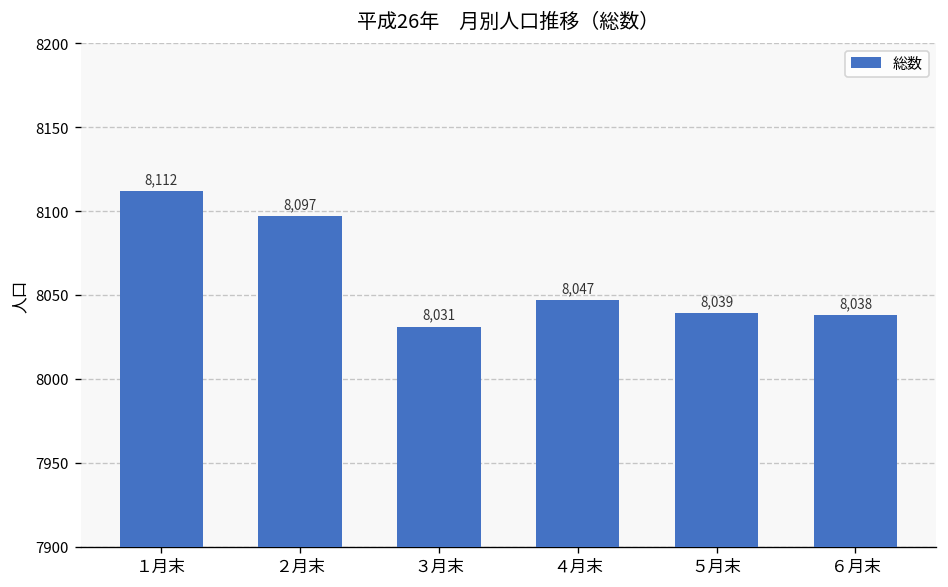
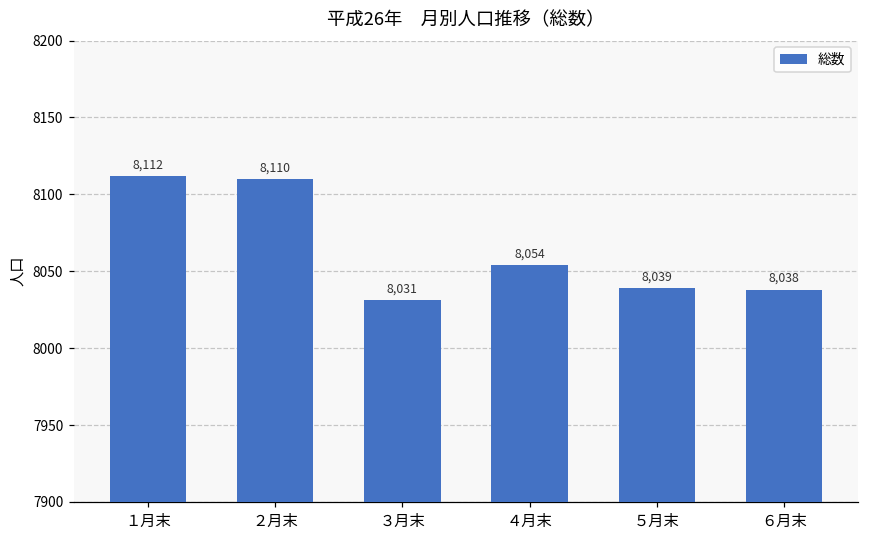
  {
    "１月末": "8,112",
-   "２月末": "8,097",
+   "２月末": "8,110",
    "３月末": "8,031",
-   "４月末": "8,047",
+   "４月末": "8,054",
    "５月末": "8,039",
    "６月末": "8,038"
  }
